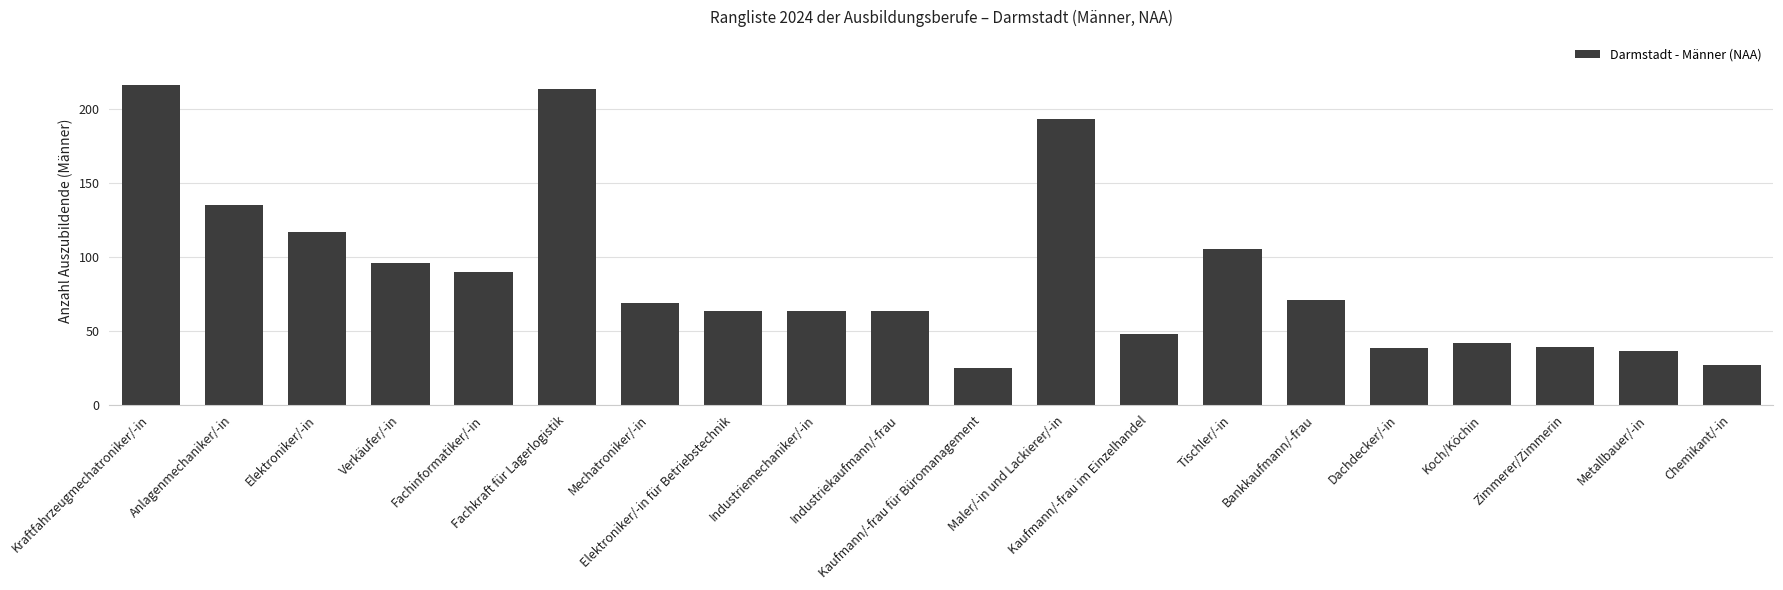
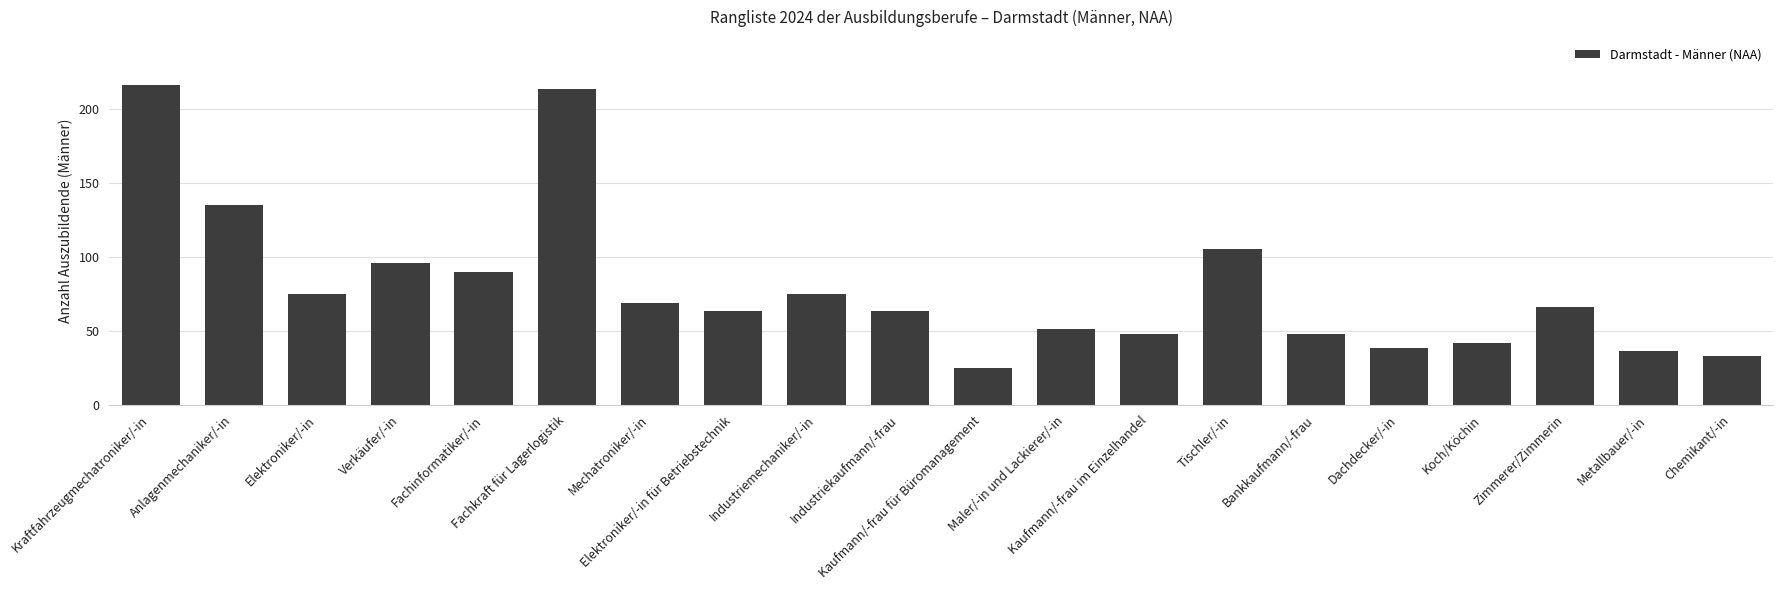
  {
    "Kraftfahrzeugmechatroniker/-in": 216,
    "Anlagenmechaniker/-in": 135,
-   "Elektroniker/-in": 117,
+   "Elektroniker/-in": 75,
    "Verkäufer/-in": 96,
    "Fachinformatiker/-in": 90,
    "Fachkraft für Lagerlogistik": 213,
    "Mechatroniker/-in": 69,
    "Elektroniker/-in für Betriebstechnik": 63,
-   "Industriemechaniker/-in": 63,
+   "Industriemechaniker/-in": 75,
    "Industriekaufmann/-frau": 63,
    "Kaufmann/-frau für Büromanagement": 25,
-   "Maler/-in und Lackierer/-in": 193,
+   "Maler/-in und Lackierer/-in": 51,
    "Kaufmann/-frau im Einzelhandel": 48,
    "Tischler/-in": 105,
-   "Bankkaufmann/-frau": 71,
+   "Bankkaufmann/-frau": 48,
    "Dachdecker/-in": 38,
    "Koch/Köchin": 42,
-   "Zimmerer/Zimmerin": 39,
+   "Zimmerer/Zimmerin": 66,
    "Metallbauer/-in": 36,
-   "Chemikant/-in": 27
+   "Chemikant/-in": 33
  }
